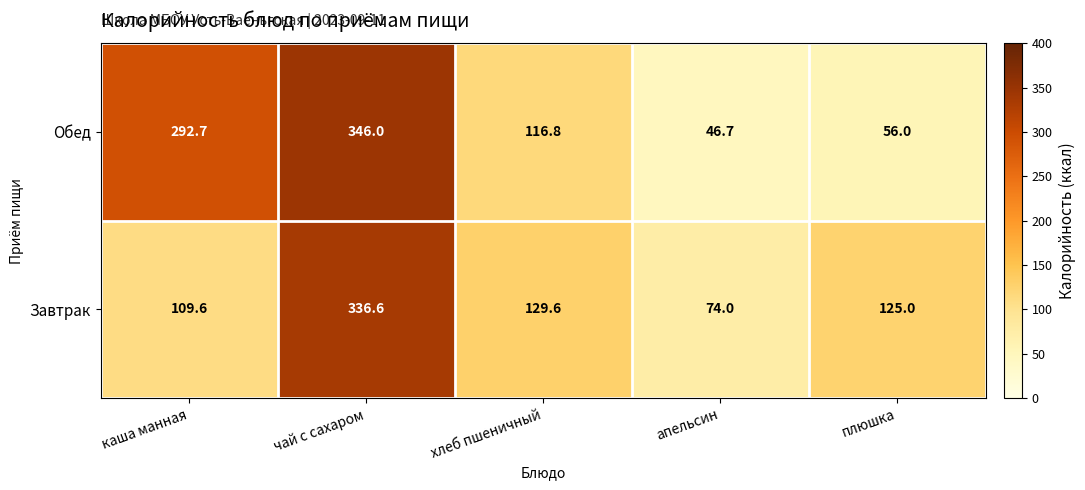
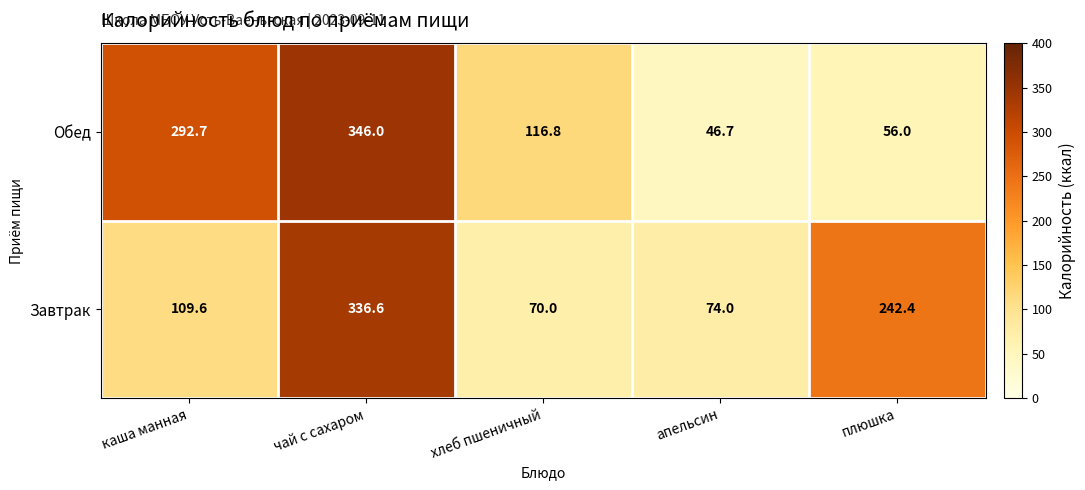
  {
    "Обед": {
      "каша манная": 292.7,
      "чай с сахаром": 346.0,
      "хлеб пшеничный": 116.8,
      "апельсин": 46.7,
      "плюшка": 56.0
    },
    "Завтрак": {
      "каша манная": 109.6,
      "чай с сахаром": 336.6,
-     "хлеб пшеничный": 129.6,
+     "хлеб пшеничный": 70.0,
      "апельсин": 74.0,
-     "плюшка": 125.0
+     "плюшка": 242.4
    }
  }
